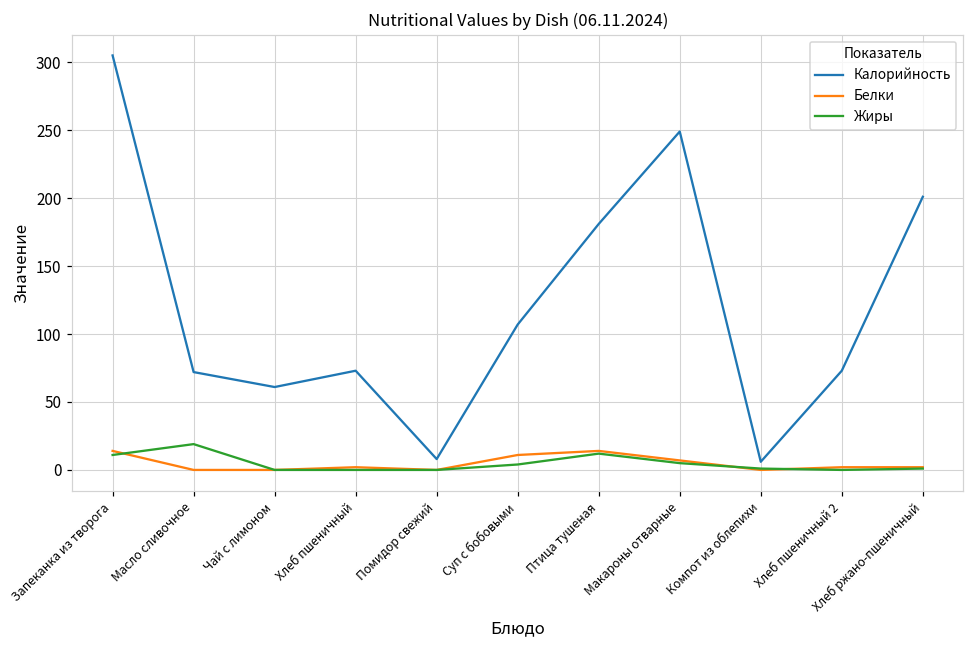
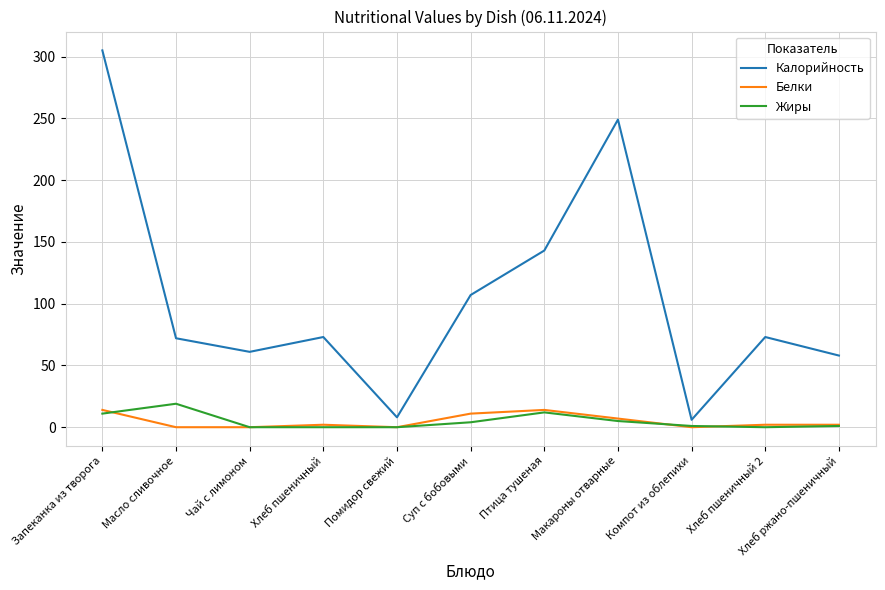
  {
    "Калорийность": {
      "Запеканка из творога": 305,
      "Масло сливочное": 72,
      "Чай с лимоном": 61,
      "Хлеб пшеничный": 73,
      "Помидор свежий": 8,
      "Суп с бобовыми": 107,
-     "Птица тушеная": 181,
+     "Птица тушеная": 143,
      "Макароны отварные": 249,
      "Компот из облепихи": 6,
      "Хлеб пшеничный 2": 73,
-     "Хлеб ржано-пшеничный": 201
+     "Хлеб ржано-пшеничный": 58
    },
    "Белки": {
      "Запеканка из творога": 14,
      "Масло сливочное": 0,
      "Суп с бобовыми": 11
    },
    "Жиры": {
      "Запеканка из творога": 11,
      "Масло сливочное": 19,
      "Суп с бобовыми": 4
    }
  }
